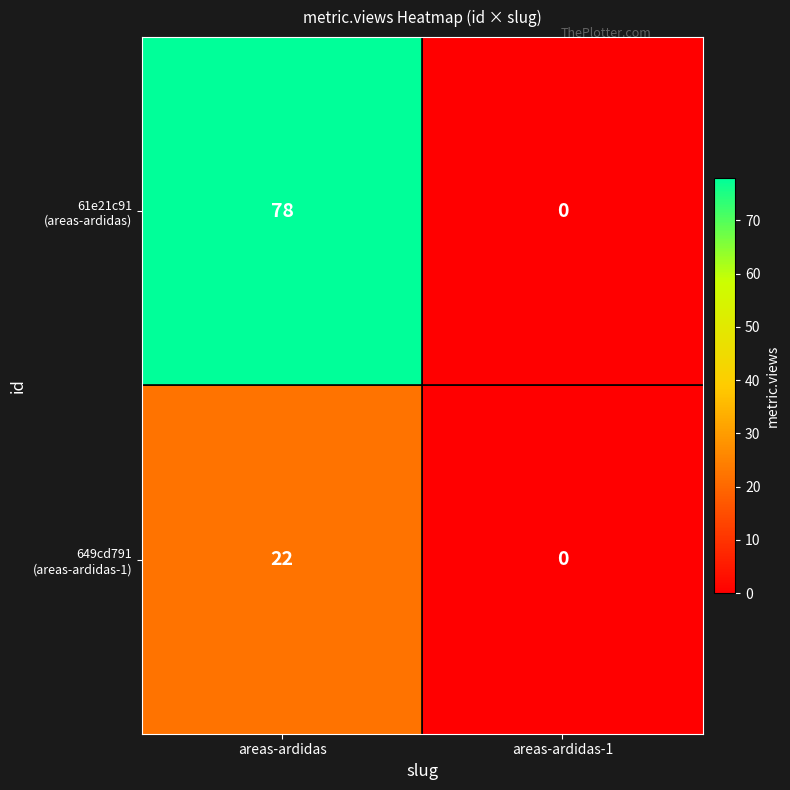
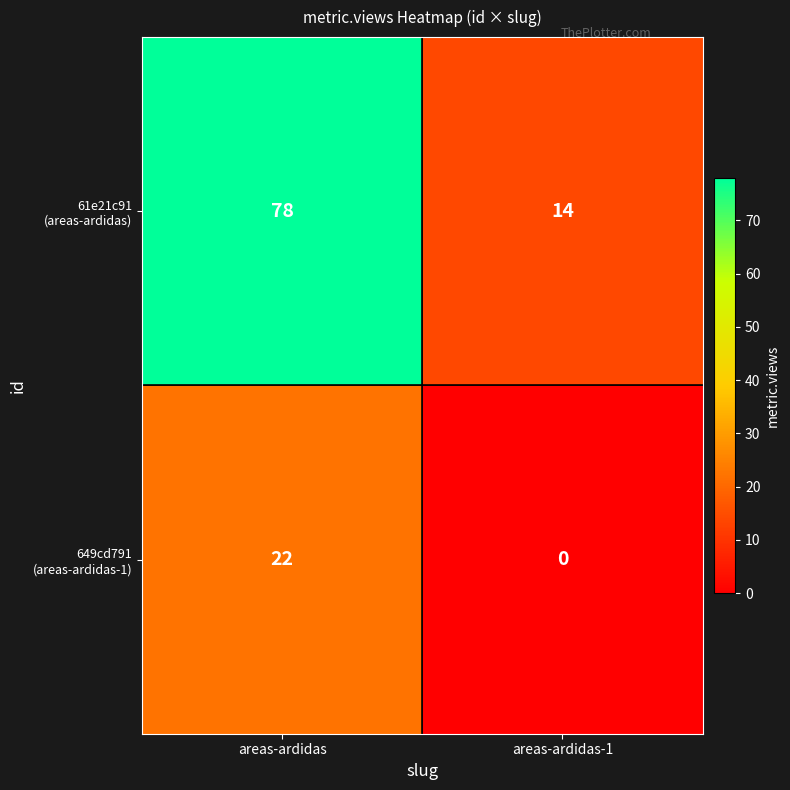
  {
    "61e21c91 (areas-ardidas)": {
      "areas-ardidas": 78,
-     "areas-ardidas-1": 0
+     "areas-ardidas-1": 14
    },
    "649cd791 (areas-ardidas-1)": {
      "areas-ardidas": 22,
      "areas-ardidas-1": 0
    }
  }
